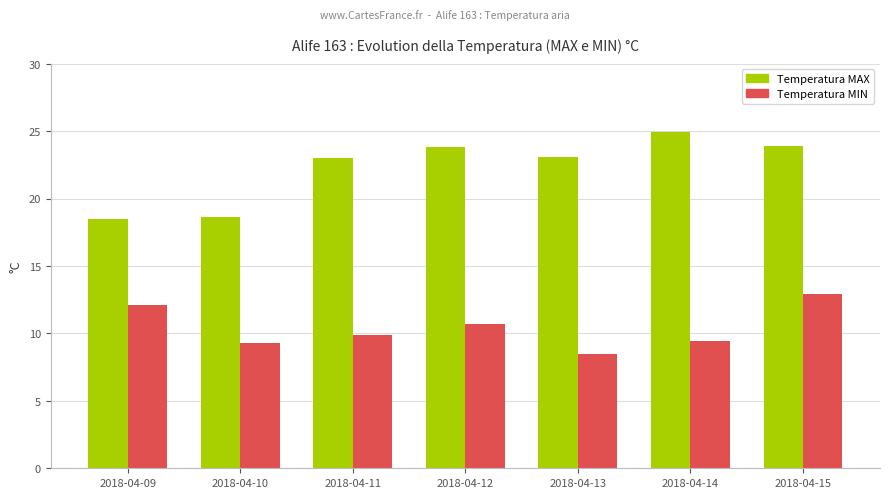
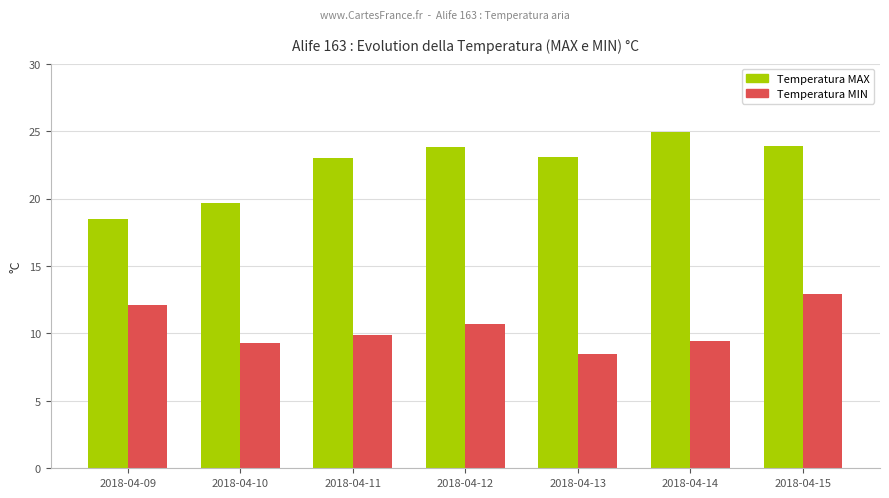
  {
    "Temperatura MAX": {
      "2018-04-09": 18.5,
-     "2018-04-10": 18.6,
+     "2018-04-10": 19.7,
      "2018-04-11": 23.0,
      "2018-04-12": 23.8,
      "2018-04-13": 23.1,
      "2018-04-14": 24.9,
      "2018-04-15": 23.9
    },
    "Temperatura MIN": {
      "2018-04-09": 12.1,
      "2018-04-10": 9.3,
      "2018-04-11": 9.9,
      "2018-04-12": 10.7,
      "2018-04-13": 8.5,
      "2018-04-14": 9.4,
      "2018-04-15": 12.9
    }
  }
